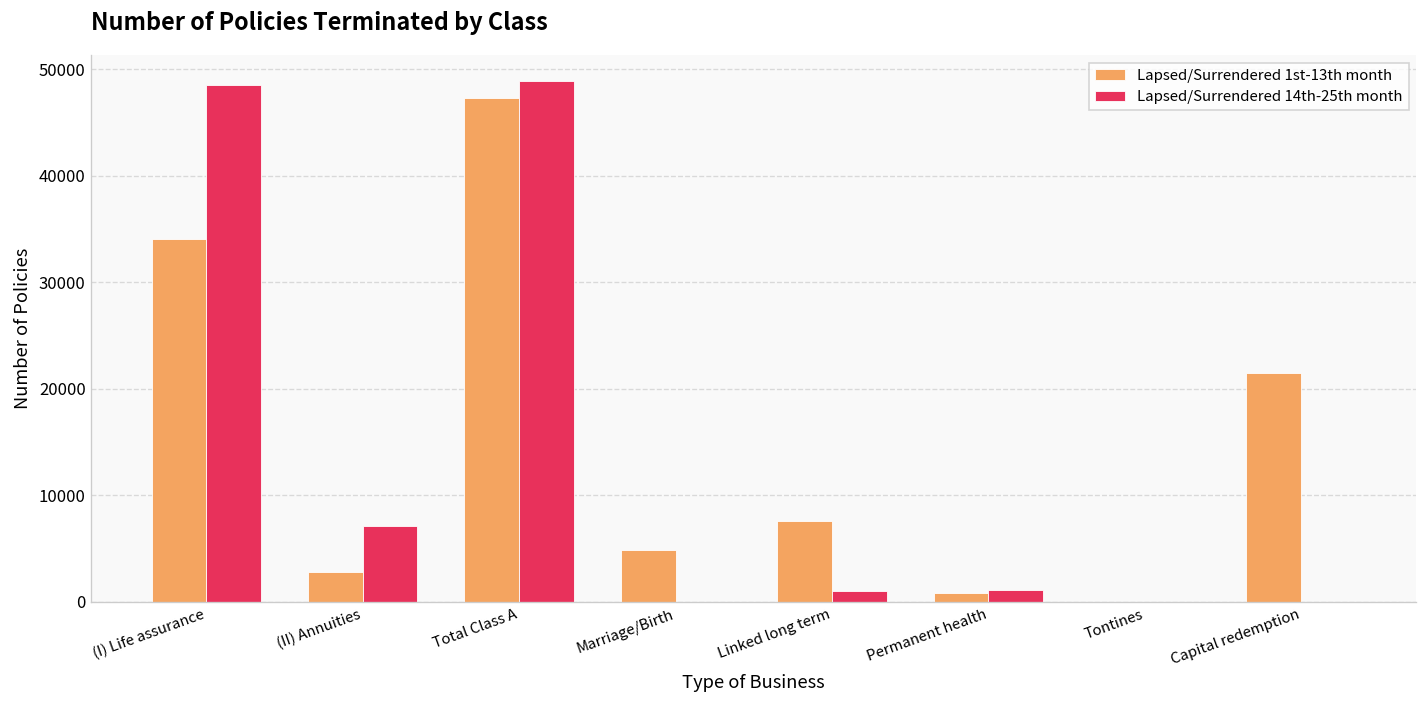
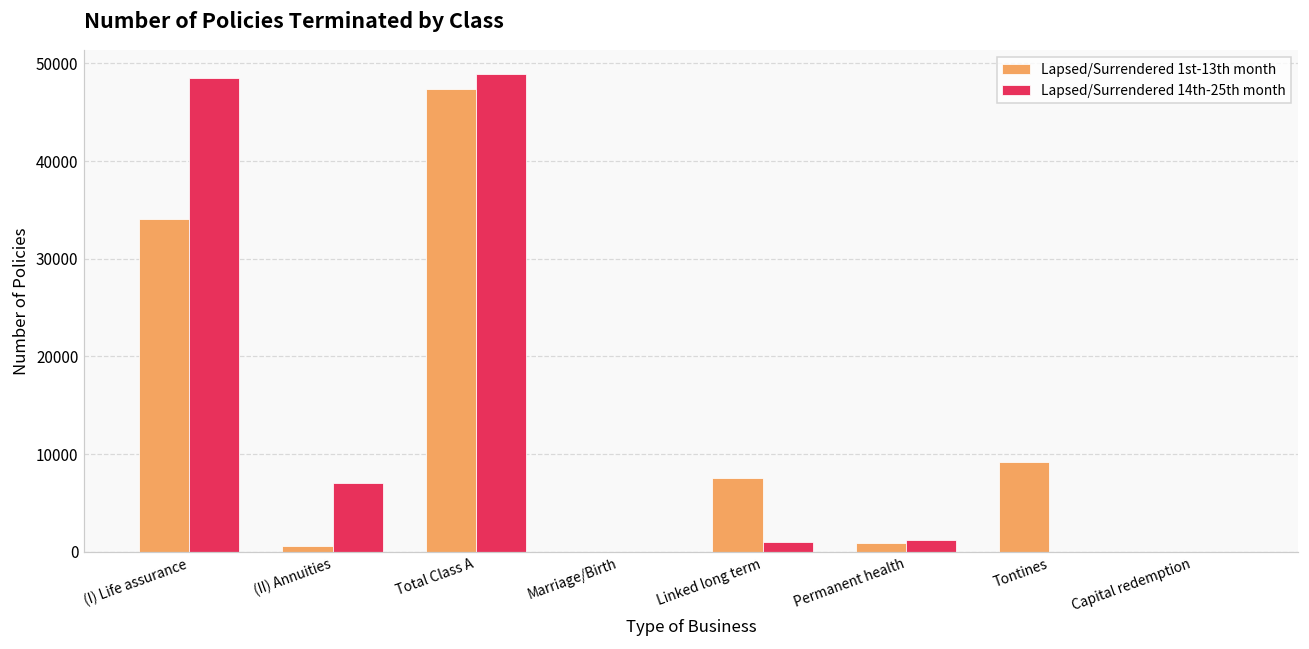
  {
    "Lapsed/Surrendered 1st-13th month": {
      "(I) Life assurance": 34000,
-     "(II) Annuities": 3000,
+     "(II) Annuities": 1000,
      "Total Class A": 47000,
-     "Marriage/Birth": 5000,
+     "Marriage/Birth": 0,
      "Linked long term": 8000,
      "Permanent health": 1000,
-     "Tontines": 0,
-     "Capital redemption": 21000
+     "Tontines": 9000,
+     "Capital redemption": 0
    },
    "Lapsed/Surrendered 14th-25th month": {
      "(I) Life assurance": 48000,
      "(II) Annuities": 7000,
      "Total Class A": 49000,
      "Marriage/Birth": 0,
      "Linked long term": 1000,
      "Permanent health": 1000,
      "Tontines": 0,
      "Capital redemption": 0
    }
  }
